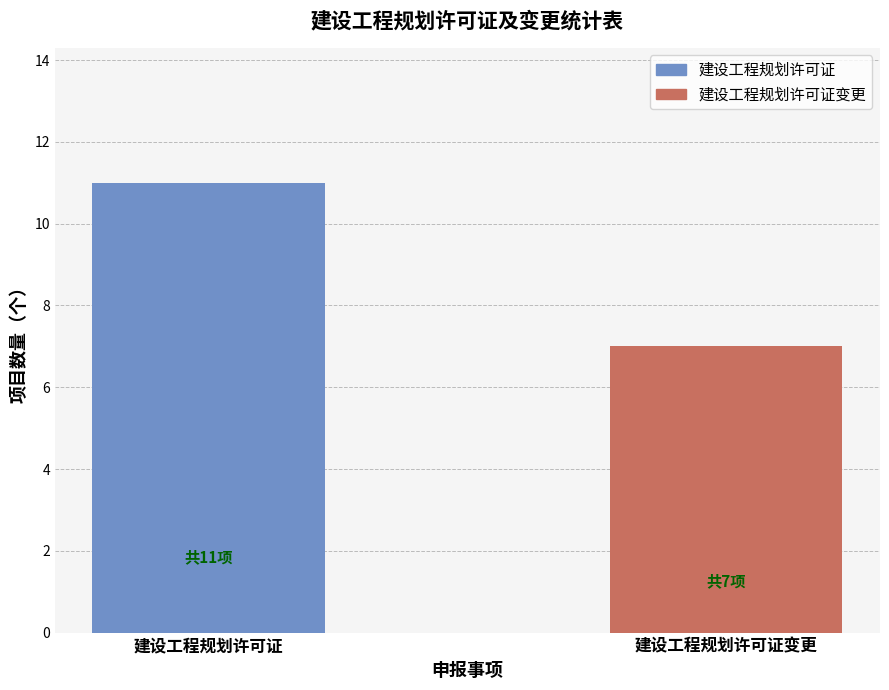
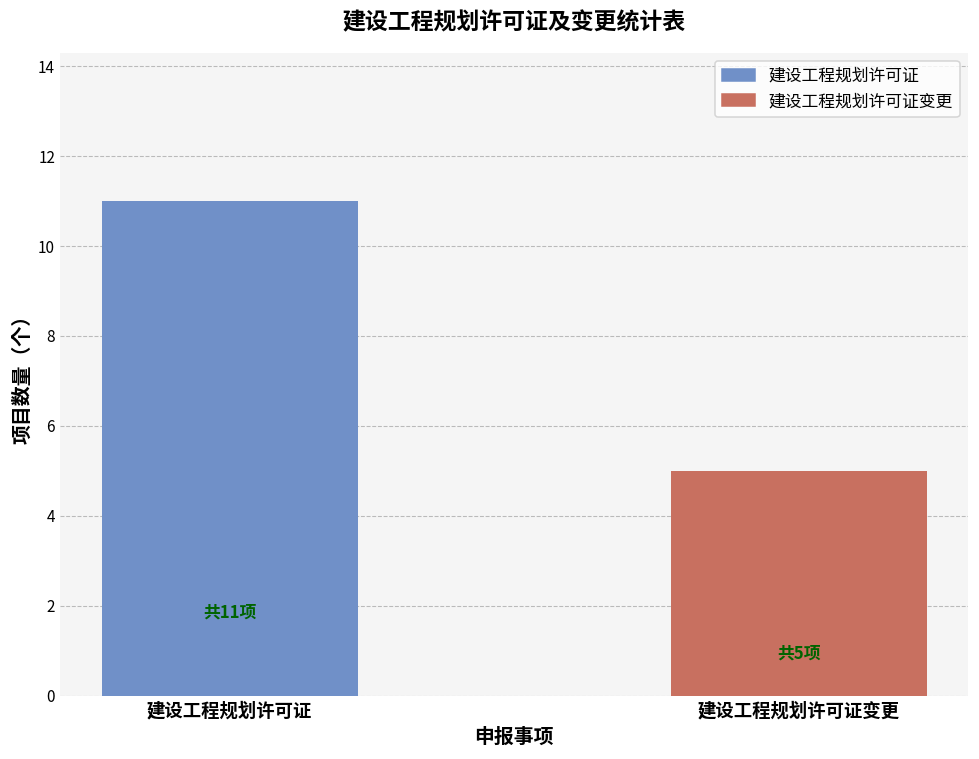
  {
-   "建设工程规划许可证变更": "7项"
+   "建设工程规划许可证变更": "5项"
  }
